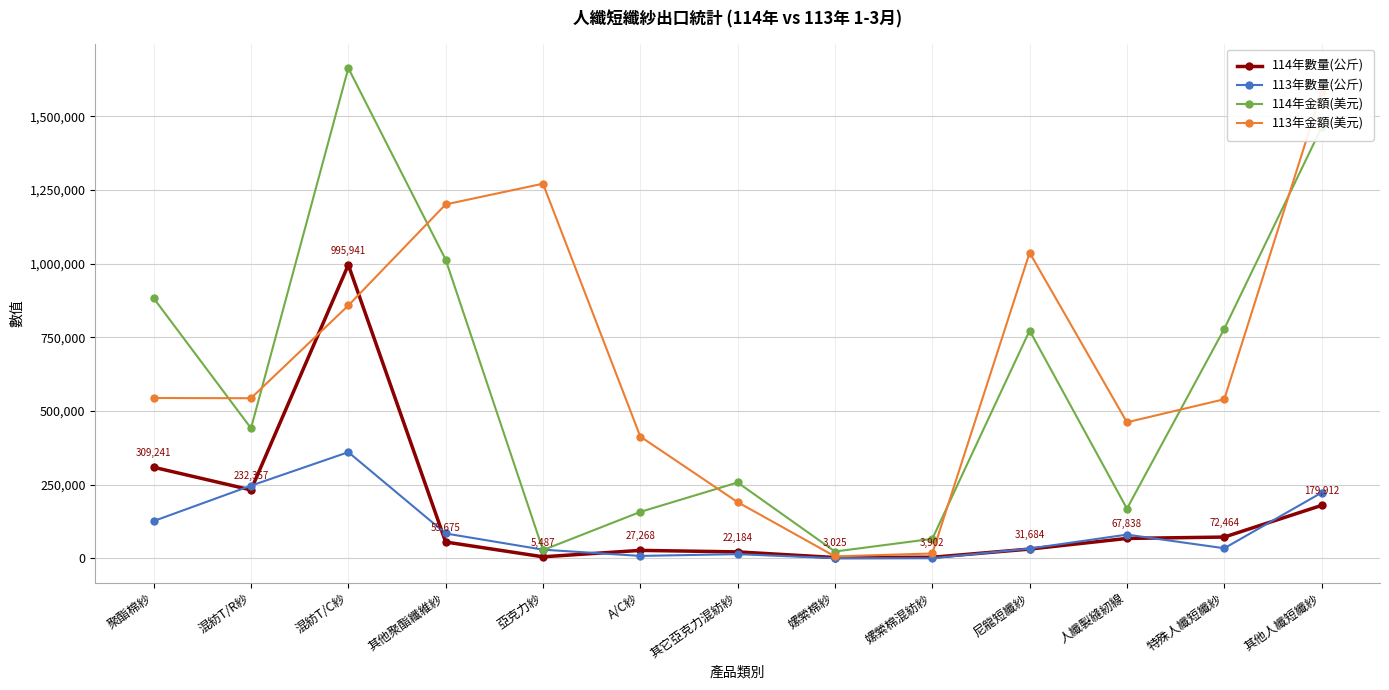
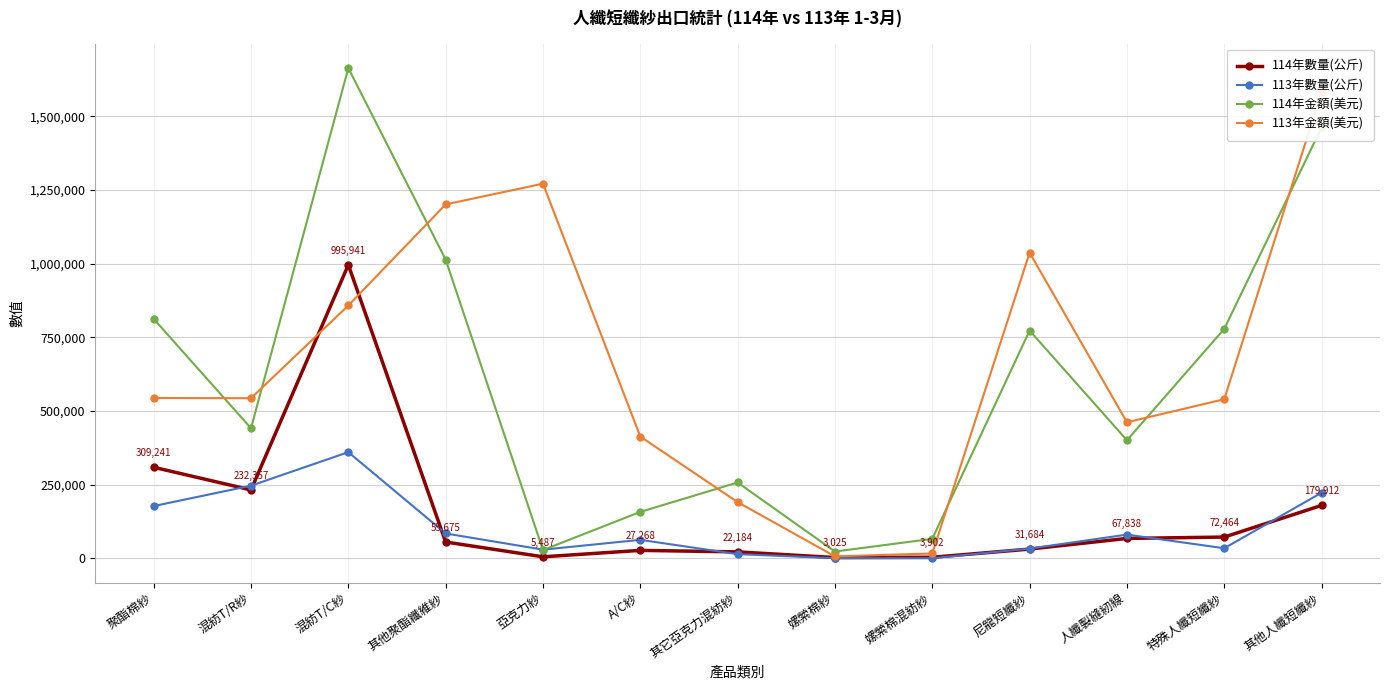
  {
    "114年數量(公斤)": {
      "聚酯棉紗": "309,241",
      "混紡T/R紗": "232,357",
      "混紡T/C紗": "995,941",
      "A/C紗": "27,268",
      "人纖製縫紉線": "67,838",
      "特殊人纖短纖紗": "72,464"
    },
    "113年數量(公斤)": {
-     "聚酯棉紗": "130,000",
+     "聚酯棉紗": "180,000",
      "混紡T/C紗": "360,000",
-     "A/C紗": "10,000",
+     "A/C紗": "60,000",
      "特殊人纖短纖紗": "30,000"
    },
    "114年金額(美元)": {
-     "聚酯棉紗": "880,000",
+     "聚酯棉紗": "810,000",
      "混紡T/R紗": "440,000",
      "混紡T/C紗": "1,660,000",
      "其他聚酯纖維紗": "1,010,000",
      "A/C紗": "160,000",
      "其它亞克力混紡紗": "260,000",
      "尼龍短纖紗": "770,000",
-     "人纖製縫紉線": "170,000",
+     "人纖製縫紉線": "400,000",
      "特殊人纖短纖紗": "780,000"
    },
    "113年金額(美元)": {
      "聚酯棉紗": "540,000",
      "混紡T/R紗": "540,000",
      "混紡T/C紗": "860,000",
      "其他聚酯纖維紗": "1,200,000",
      "亞克力紗": "1,270,000",
      "A/C紗": "410,000",
      "其它亞克力混紡紗": "190,000",
      "嫘縈棉混紡紗": "20,000",
      "尼龍短纖紗": "1,040,000",
      "人纖製縫紉線": "460,000",
      "特殊人纖短纖紗": "540,000"
    }
  }
